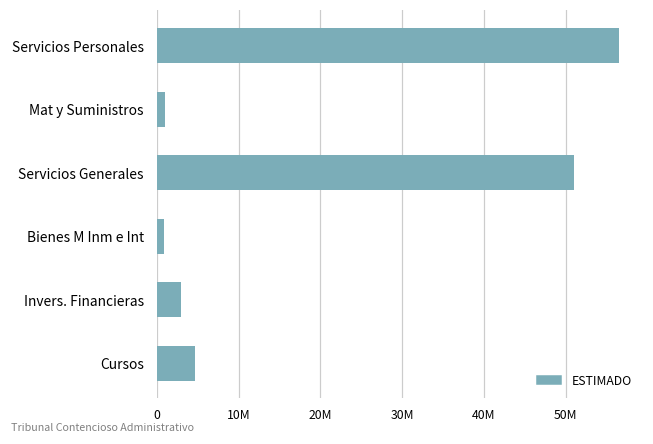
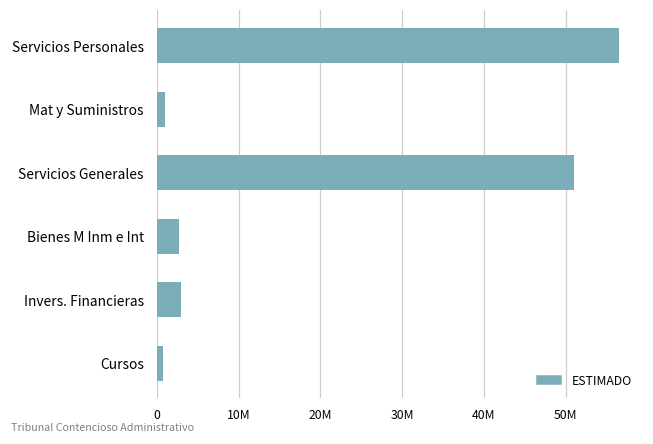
  {
    "Servicios Personales": 57000000,
    "Mat y Suministros": 1000000,
    "Servicios Generales": 51000000,
-   "Bienes M Inm e Int": 1000000,
+   "Bienes M Inm e Int": 3000000,
    "Invers. Financieras": 3000000,
-   "Cursos": 5000000
+   "Cursos": 1000000
  }
